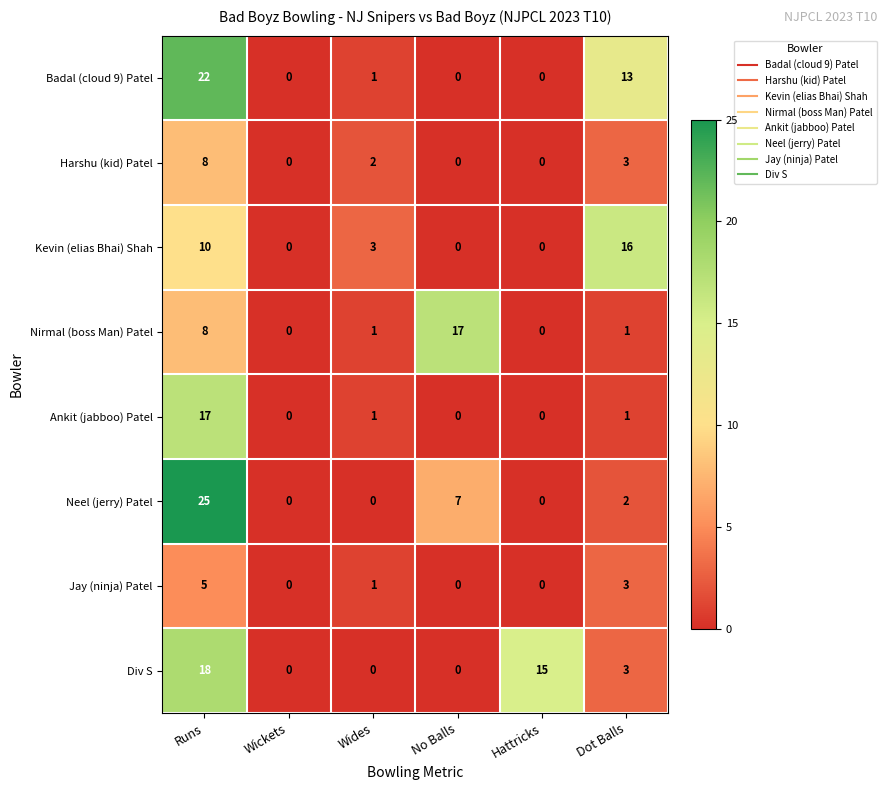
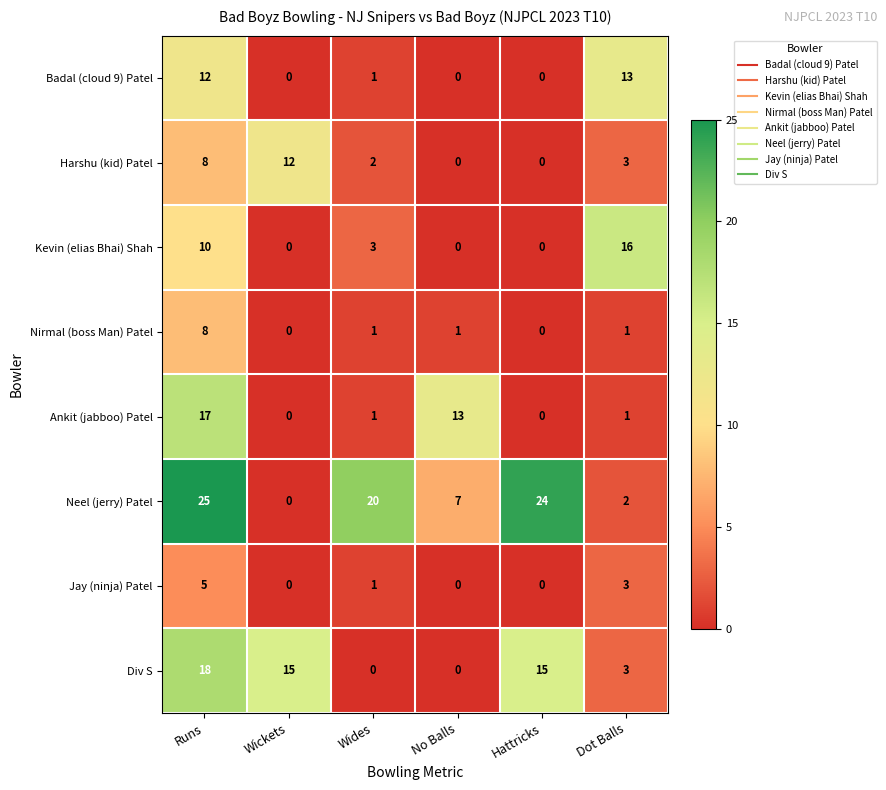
  {
    "Badal (cloud 9) Patel": {
-     "Runs": 22,
+     "Runs": 12,
      "Wickets": 0,
      "Wides": 1,
      "No Balls": 0,
      "Hattricks": 0,
      "Dot Balls": 13
    },
    "Harshu (kid) Patel": {
      "Runs": 8,
-     "Wickets": 0,
+     "Wickets": 12,
      "Wides": 2,
      "No Balls": 0,
      "Hattricks": 0,
      "Dot Balls": 3
    },
    "Kevin (elias Bhai) Shah": {
      "Runs": 10,
      "Wickets": 0,
      "Wides": 3,
      "No Balls": 0,
      "Hattricks": 0,
      "Dot Balls": 16
    },
    "Nirmal (boss Man) Patel": {
      "Runs": 8,
      "Wickets": 0,
      "Wides": 1,
-     "No Balls": 17,
+     "No Balls": 1,
      "Hattricks": 0,
      "Dot Balls": 1
    },
    "Ankit (jabboo) Patel": {
      "Runs": 17,
      "Wickets": 0,
      "Wides": 1,
-     "No Balls": 0,
+     "No Balls": 13,
      "Hattricks": 0,
      "Dot Balls": 1
    },
    "Neel (jerry) Patel": {
      "Runs": 25,
      "Wickets": 0,
-     "Wides": 0,
+     "Wides": 20,
      "No Balls": 7,
-     "Hattricks": 0,
+     "Hattricks": 24,
      "Dot Balls": 2
    },
    "Jay (ninja) Patel": {
      "Runs": 5,
      "Wickets": 0,
      "Wides": 1,
      "No Balls": 0,
      "Hattricks": 0,
      "Dot Balls": 3
    },
    "Div S": {
      "Runs": 18,
-     "Wickets": 0,
+     "Wickets": 15,
      "Wides": 0,
      "No Balls": 0,
      "Hattricks": 15,
      "Dot Balls": 3
    }
  }
